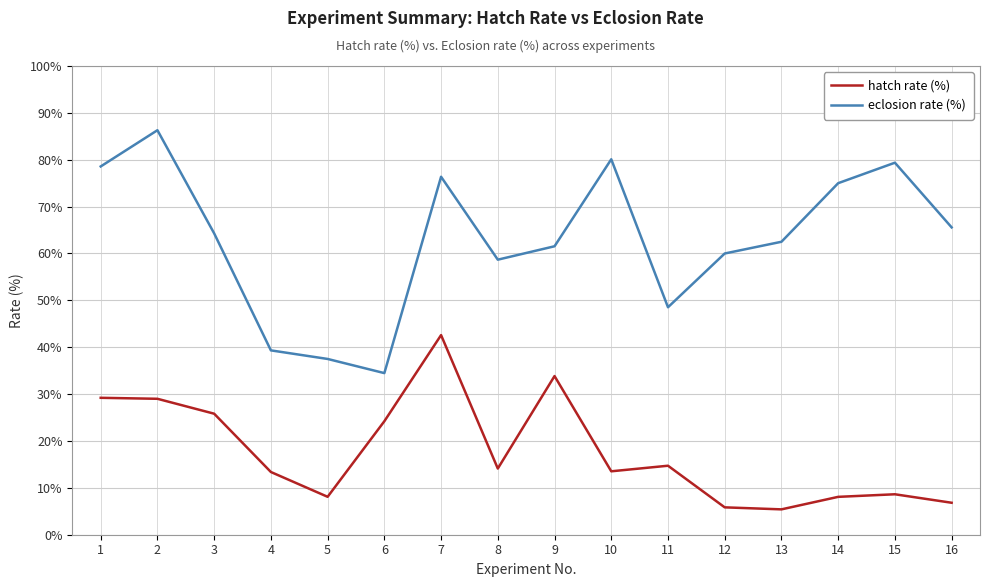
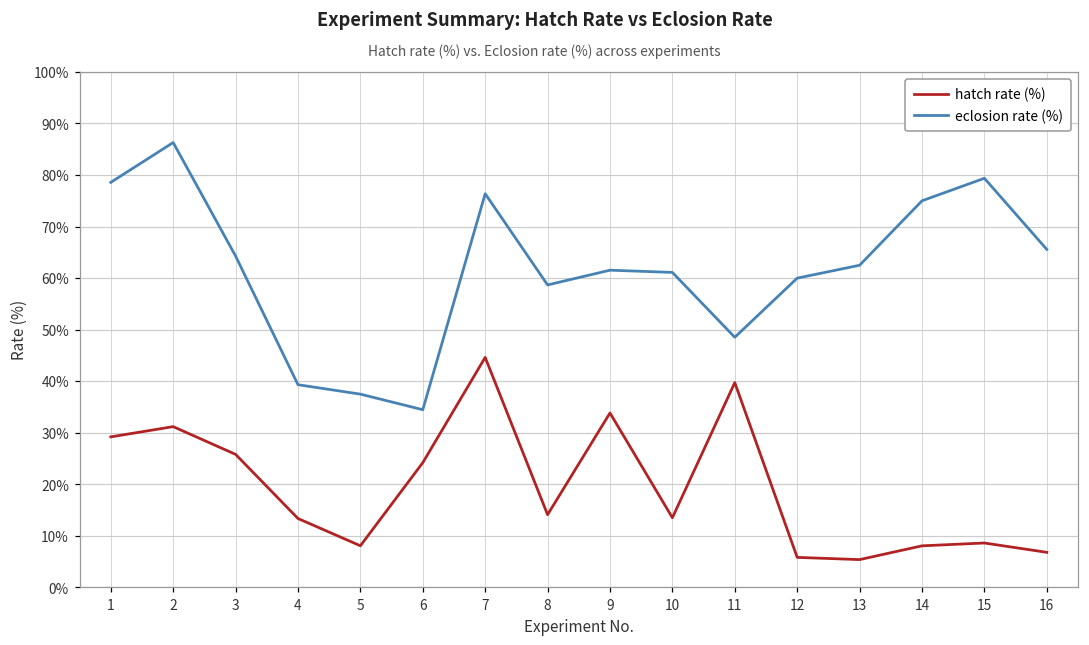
  {
    "hatch rate (%)": {
      "1": "29%",
-     "2": "29%",
+     "2": "31%",
      "3": "26%",
      "4": "13%",
      "5": "8%",
      "6": "24%",
-     "7": "43%",
+     "7": "45%",
      "8": "14%",
      "9": "34%",
      "10": "14%",
-     "11": "15%",
+     "11": "40%",
      "12": "6%",
      "13": "5%",
      "14": "8%",
      "15": "9%",
      "16": "7%"
    },
    "eclosion rate (%)": {
      "1": "79%",
      "2": "86%",
      "3": "64%",
      "4": "39%",
      "5": "38%",
      "6": "34%",
      "7": "76%",
      "8": "59%",
      "9": "62%",
-     "10": "80%",
+     "10": "61%",
      "11": "49%",
      "12": "60%",
      "13": "63%",
      "14": "75%",
      "15": "79%",
      "16": "66%"
    }
  }
